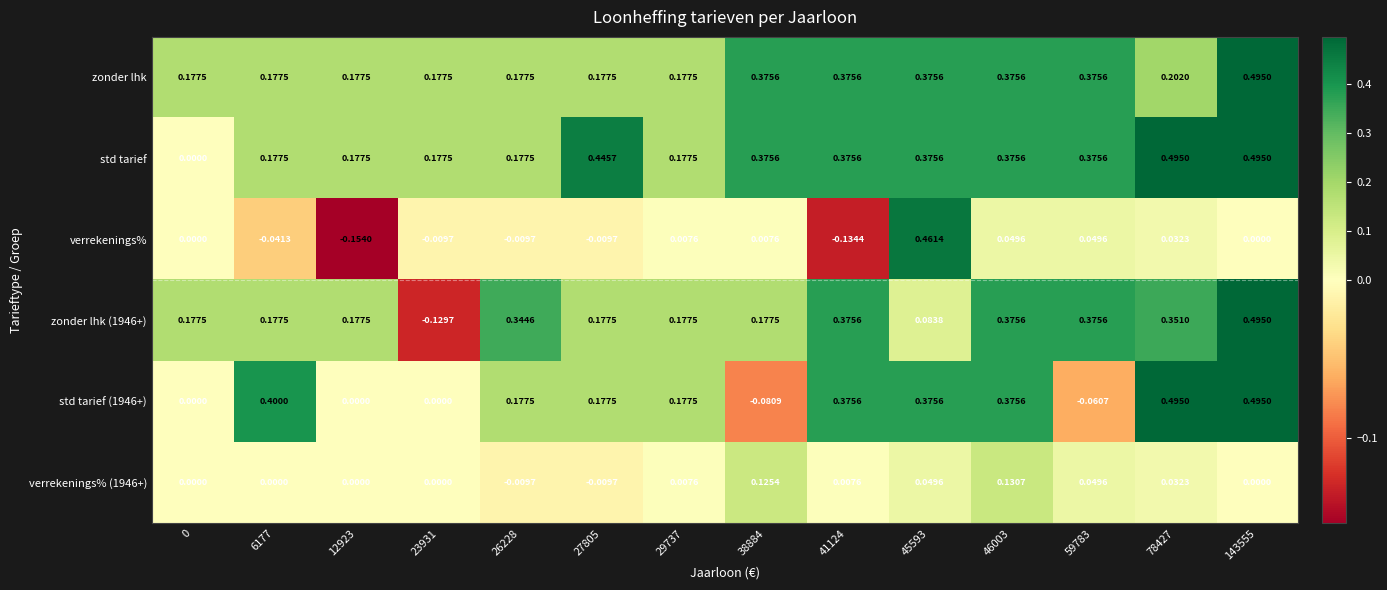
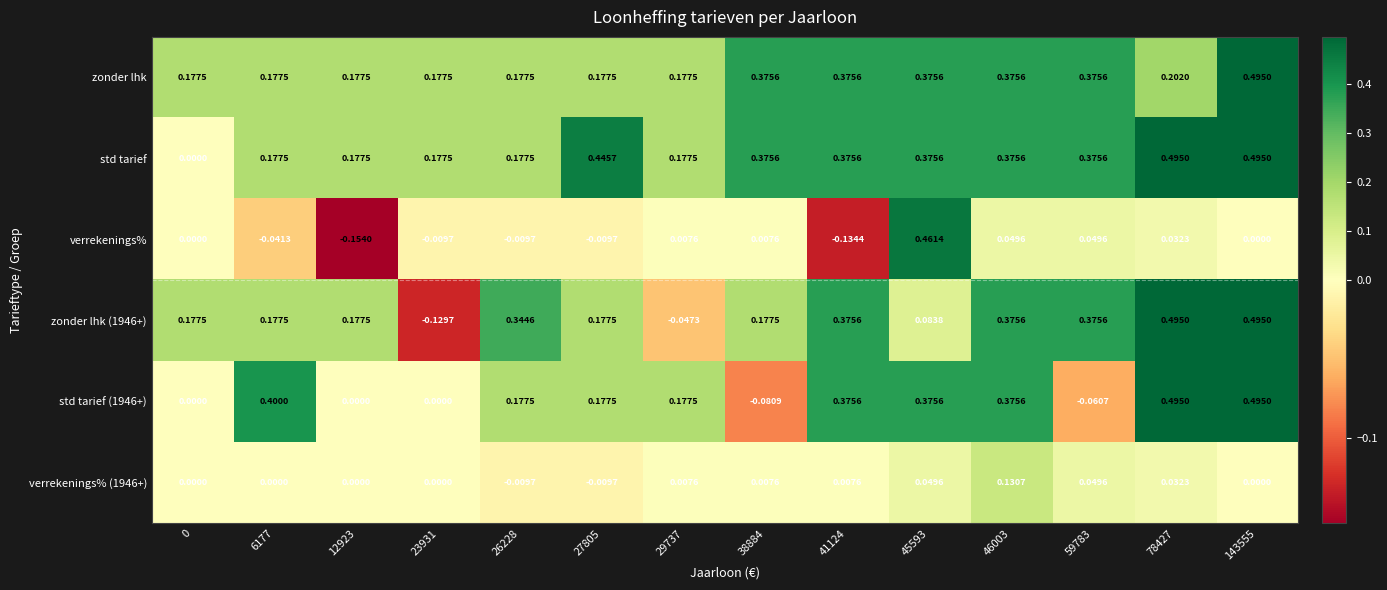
  {
    "zonder lhk": {
      "0": 0.1775,
      "6177": 0.1775,
      "12923": 0.1775,
      "23931": 0.1775,
      "26228": 0.1775,
      "27805": 0.1775,
      "29737": 0.1775,
      "38884": 0.3756,
      "41124": 0.3756,
      "45593": 0.3756,
      "46003": 0.3756,
      "59783": 0.3756,
      "78427": 0.2020,
      "143555": 0.4950
    },
    "std tarief": {
      "0": 0.0000,
      "6177": 0.1775,
      "12923": 0.1775,
      "23931": 0.1775,
      "26228": 0.1775,
      "27805": 0.4457,
      "29737": 0.1775,
      "38884": 0.3756,
      "41124": 0.3756,
      "45593": 0.3756,
      "46003": 0.3756,
      "59783": 0.3756,
      "78427": 0.4950,
      "143555": 0.4950
    },
    "verrekenings%": {
      "0": 0.0000,
      "6177": -0.0413,
      "12923": -0.1540,
      "23931": -0.0097,
      "26228": -0.0097,
      "27805": -0.0097,
      "29737": 0.0076,
      "38884": 0.0076,
      "41124": -0.1344,
      "45593": 0.4614,
      "46003": 0.0496,
      "59783": 0.0496,
      "78427": 0.0323,
      "143555": 0.0000
    },
    "zonder lhk (1946+)": {
      "0": 0.1775,
      "6177": 0.1775,
      "12923": 0.1775,
      "23931": -0.1297,
      "26228": 0.3446,
      "27805": 0.1775,
-     "29737": 0.1775,
+     "29737": -0.0473,
      "38884": 0.1775,
      "41124": 0.3756,
      "45593": 0.0838,
      "46003": 0.3756,
      "59783": 0.3756,
-     "78427": 0.3510,
+     "78427": 0.4950,
      "143555": 0.4950
    },
    "std tarief (1946+)": {
      "0": 0.0000,
      "6177": 0.4000,
      "12923": 0.0000,
      "23931": 0.0000,
      "26228": 0.1775,
      "27805": 0.1775,
      "29737": 0.1775,
      "38884": -0.0809,
      "41124": 0.3756,
      "45593": 0.3756,
      "46003": 0.3756,
      "59783": -0.0607,
      "78427": 0.4950,
      "143555": 0.4950
    },
    "verrekenings% (1946+)": {
      "0": 0.0000,
      "6177": 0.0000,
      "12923": 0.0000,
      "23931": 0.0000,
      "26228": -0.0097,
      "27805": -0.0097,
      "29737": 0.0076,
-     "38884": 0.1254,
+     "38884": 0.0076,
      "41124": 0.0076,
      "45593": 0.0496,
      "46003": 0.1307,
      "59783": 0.0496,
      "78427": 0.0323,
      "143555": 0.0000
    }
  }
